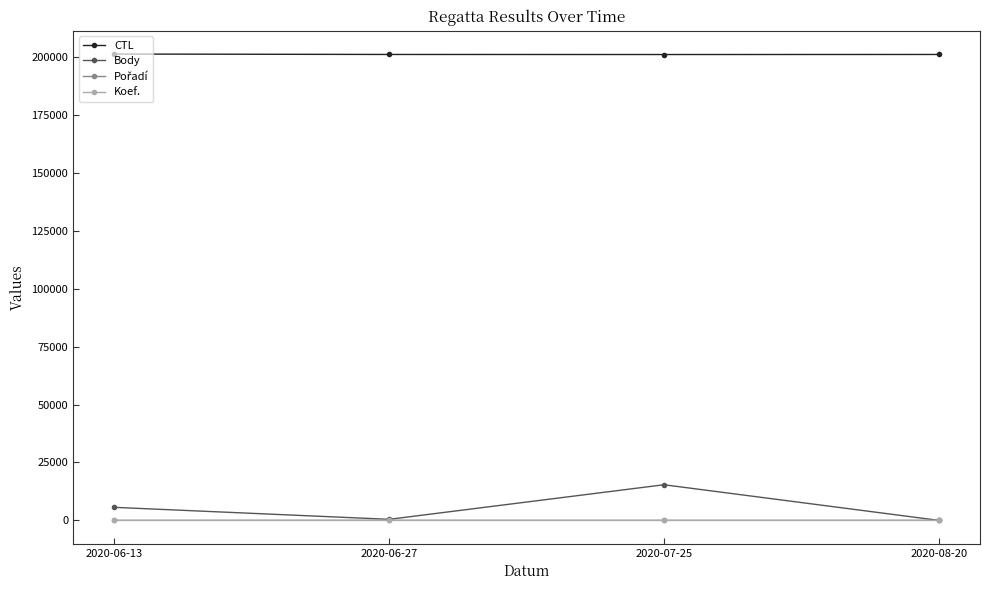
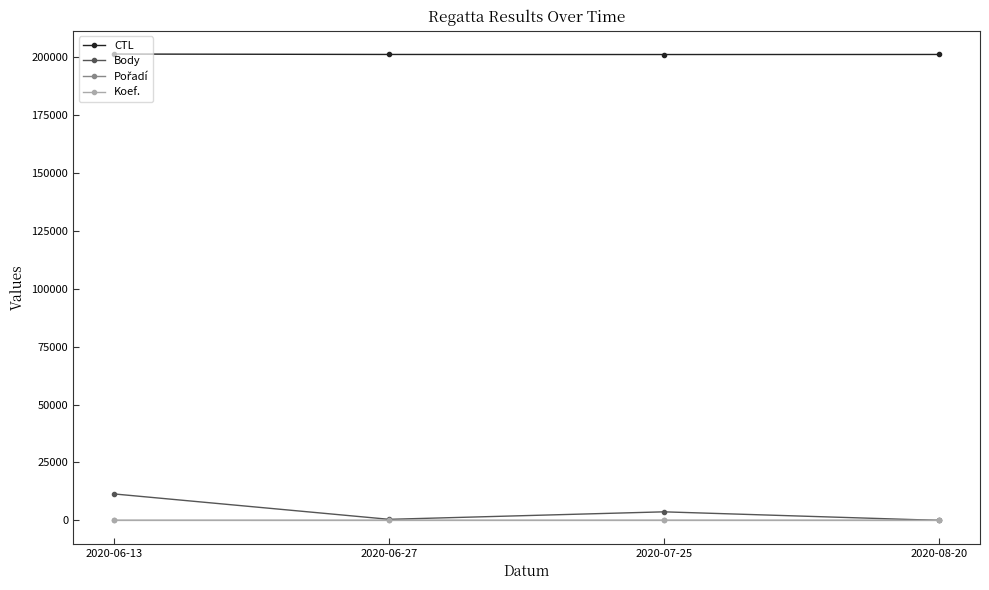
  {
    "CTL": {
      "2020-06-27": 201000,
      "2020-07-25": 201000,
      "2020-08-20": 201000
    },
    "Body": {
-     "2020-06-13": 6000,
-     "2020-07-25": 15000
+     "2020-06-13": 11000,
+     "2020-07-25": 4000
    },
    "Koef.": {
      "2020-06-13": 0,
      "2020-07-25": 0
    }
  }
